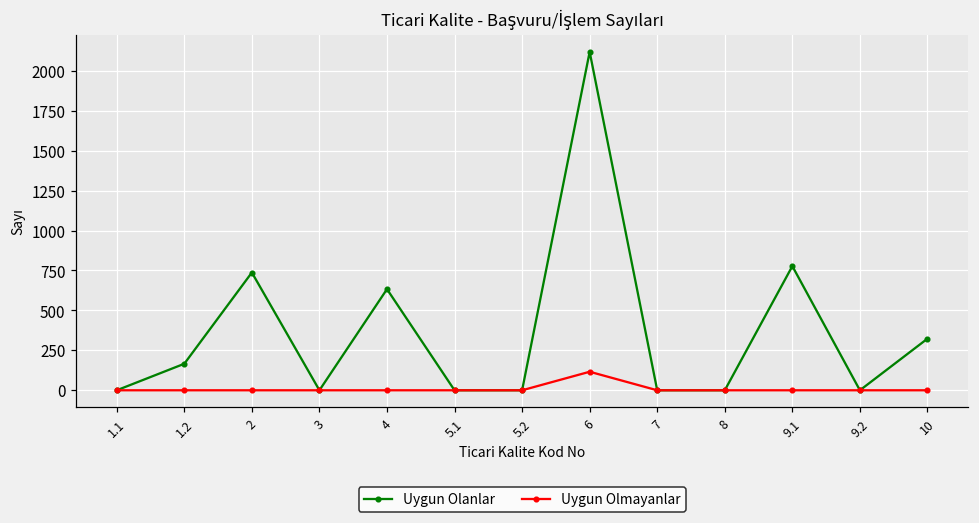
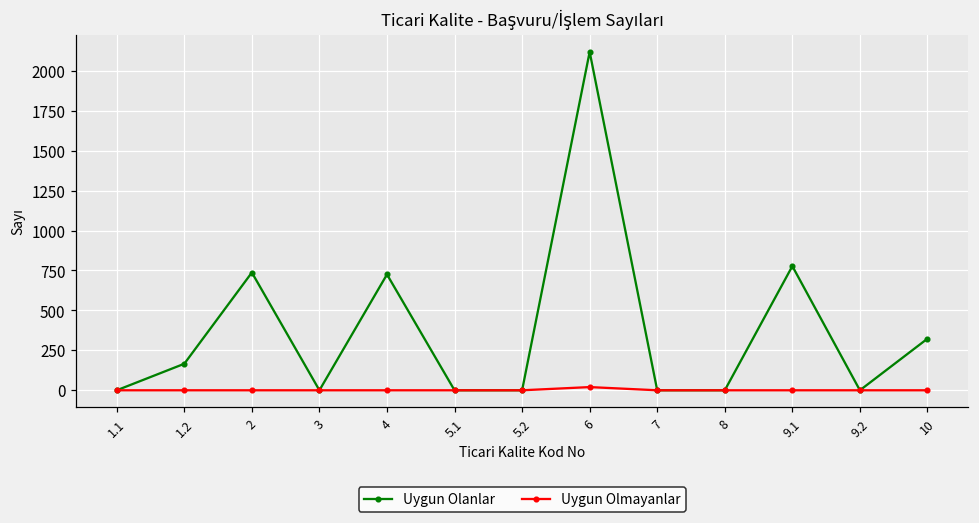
  {
    "Uygun Olanlar": {
      "1.2": 170,
      "2": 740,
-     "4": 630,
+     "4": 730,
      "6": 2120,
      "9.1": 780,
      "10": 320
    },
    "Uygun Olmayanlar": {
      "1.2": 0,
      "2": 0,
      "4": 0,
-     "6": 120,
+     "6": 20,
      "9.1": 0,
      "10": 0
    }
  }
